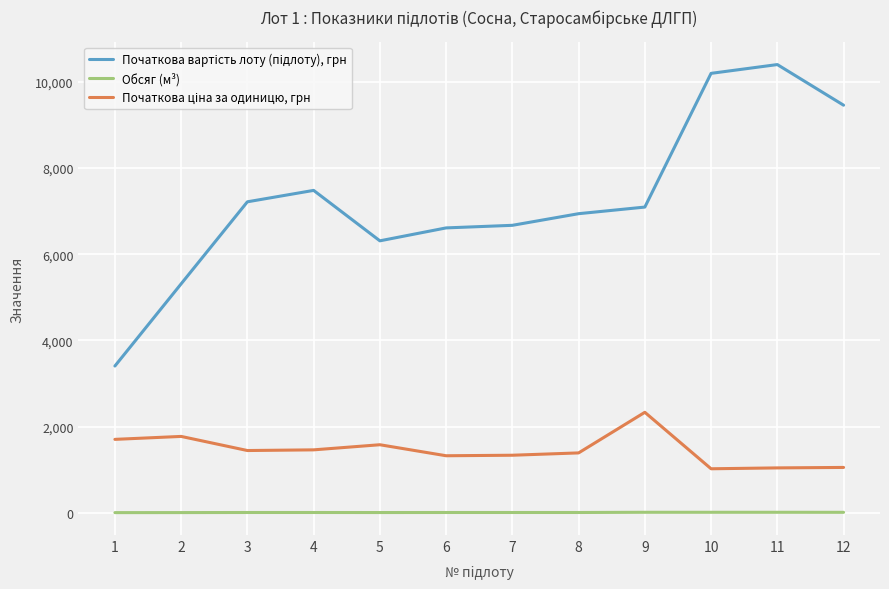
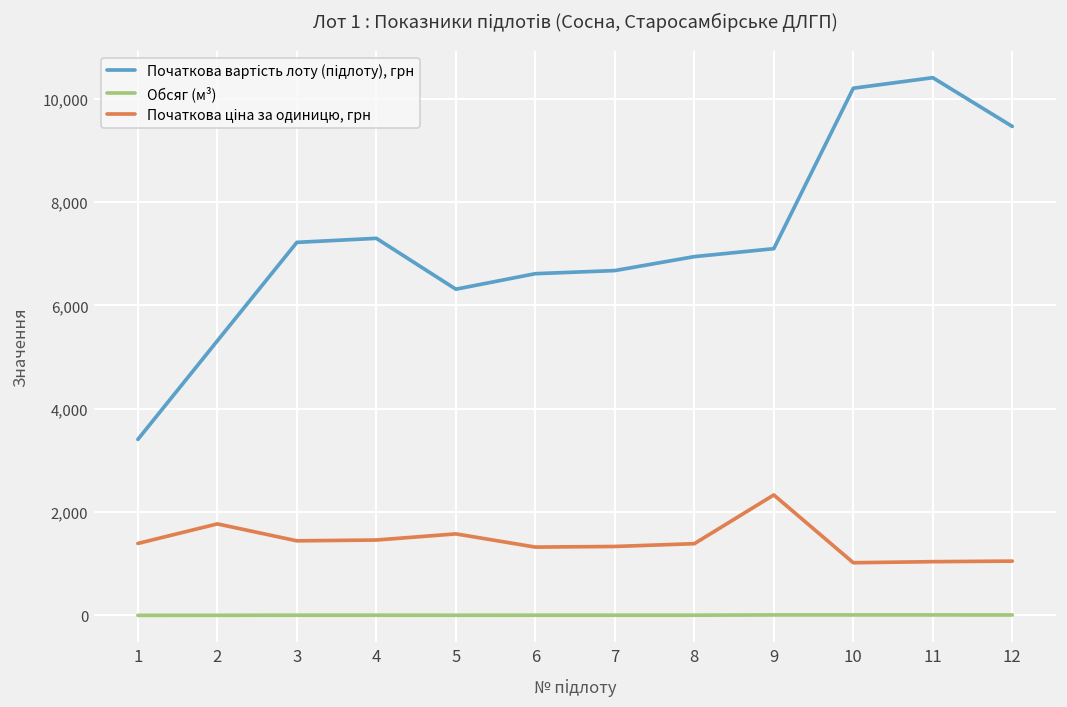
  {
    "Початкова вартість лоту (підлоту), грн": {
      "1": "3,400",
      "2": "5,300",
      "3": "7,200",
-     "4": "7,500",
+     "4": "7,300",
      "5": "6,300",
      "6": "6,600",
      "7": "6,700",
      "8": "6,900",
      "9": "7,100",
      "10": "10,200",
      "11": "10,400",
      "12": "9,500"
    },
    "Обсяг (м³)": {
      "1": "0",
      "2": "0",
      "3": "0",
      "4": "0",
      "5": "0",
      "6": "0",
      "7": "0",
      "8": "0",
      "9": "0",
      "10": "0",
      "11": "0",
      "12": "0"
    },
    "Початкова ціна за одиницю, грн": {
-     "1": "1,700",
+     "1": "1,400",
      "2": "1,800",
      "3": "1,400",
      "4": "1,500",
      "5": "1,600",
      "6": "1,300",
      "7": "1,300",
      "8": "1,400",
      "9": "2,300",
      "10": "1,000",
      "11": "1,000",
      "12": "1,100"
    }
  }
